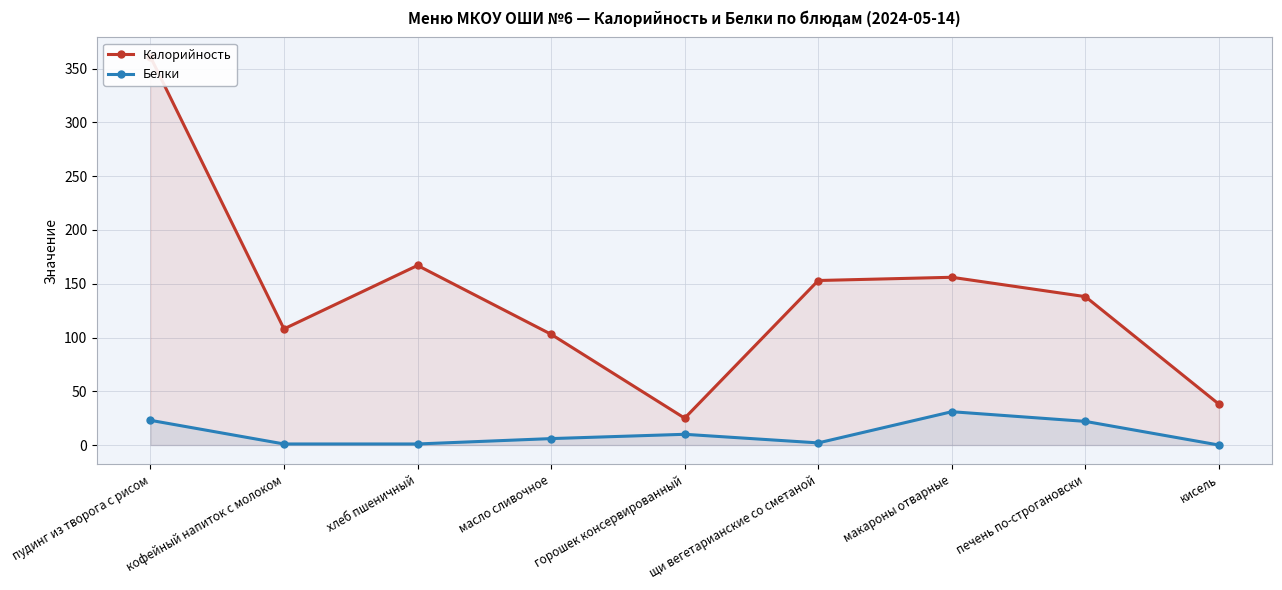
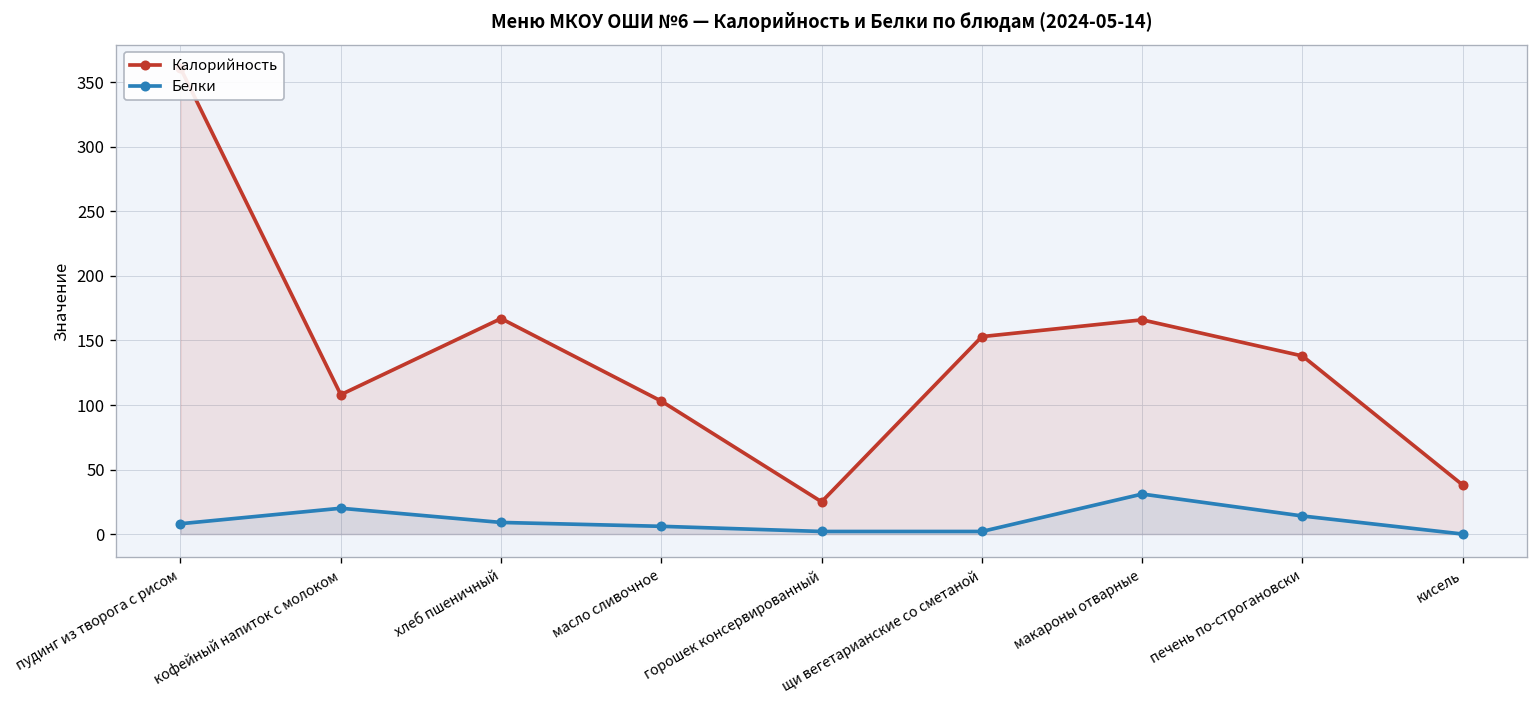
  {
    "Калорийность": {
      "кофейный напиток с молоком": 108,
      "хлеб пшеничный": 167,
      "масло сливочное": 103,
      "горошек консервированный": 25,
      "щи вегетарианские со сметаной": 153,
-     "макароны отварные": 156,
+     "макароны отварные": 166,
      "печень по-строгановски": 138,
      "кисель": 38
    },
    "Белки": {
-     "пудинг из творога с рисом": 23,
-     "кофейный напиток с молоком": 1,
-     "хлеб пшеничный": 1,
+     "пудинг из творога с рисом": 8,
+     "кофейный напиток с молоком": 20,
+     "хлеб пшеничный": 9,
      "масло сливочное": 6,
-     "горошек консервированный": 10,
+     "горошек консервированный": 2,
      "щи вегетарианские со сметаной": 2,
      "макароны отварные": 31,
-     "печень по-строгановски": 22,
+     "печень по-строгановски": 14,
      "кисель": 0
    }
  }
